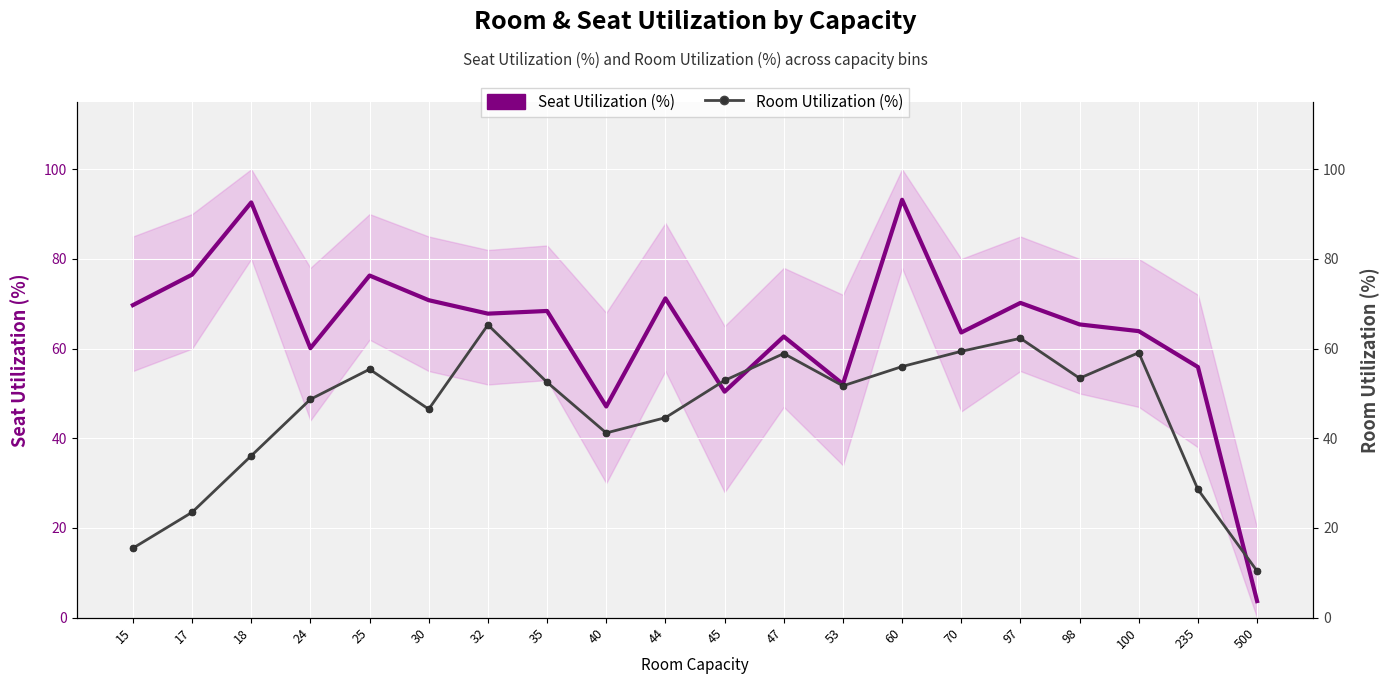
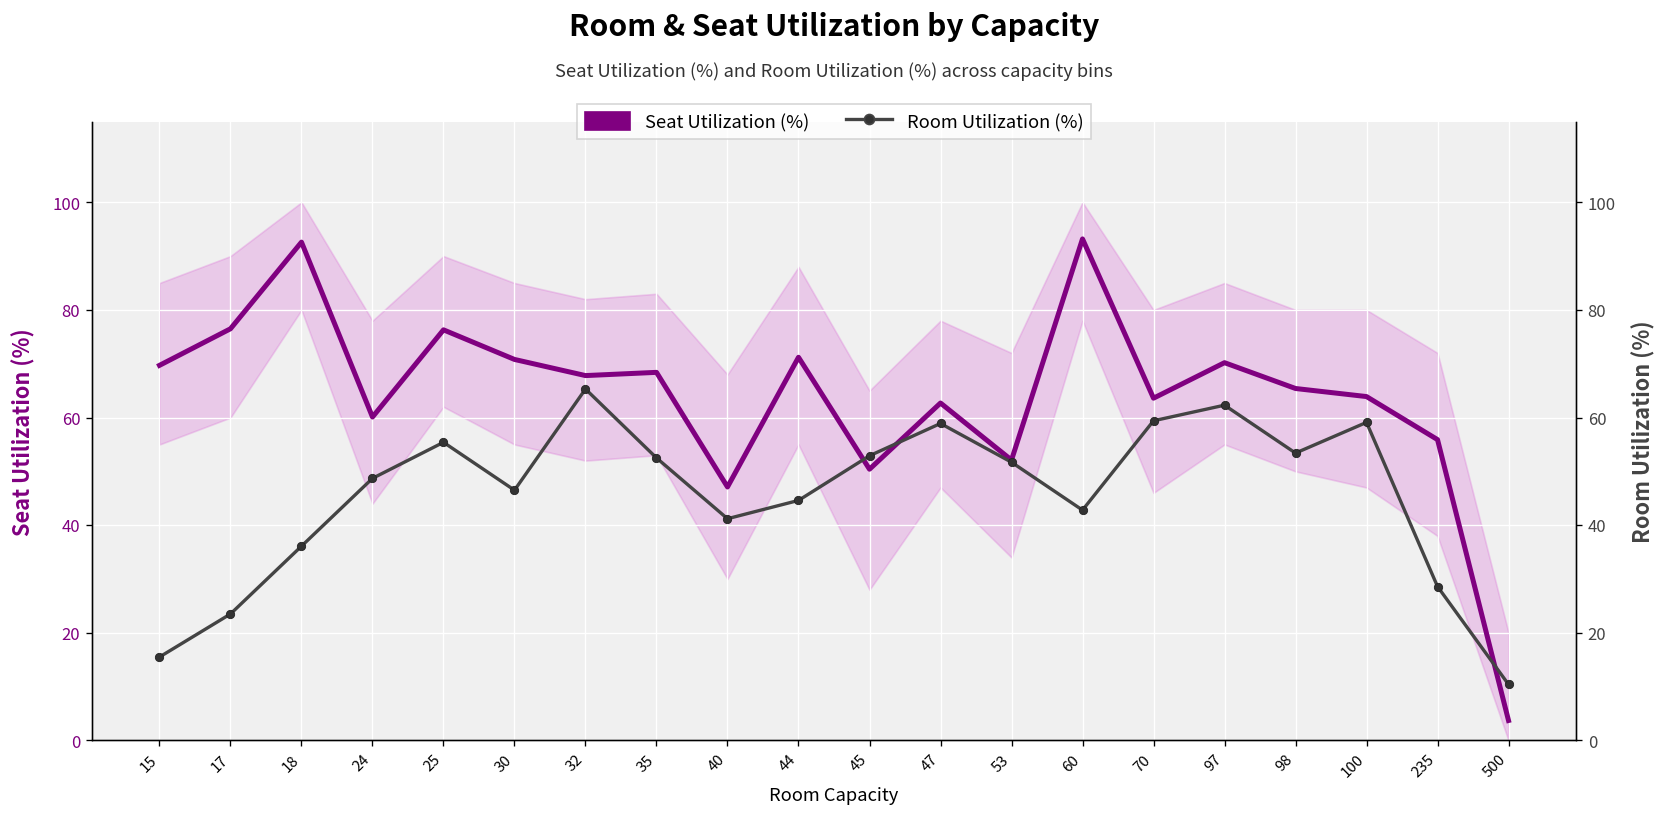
  {
    "Seat Utilization (%)": {
      "15": 70,
      "17": 77,
      "18": 93,
      "24": 60,
      "25": 76,
      "30": 71,
      "32": 68,
      "35": 68,
      "40": 47,
      "44": 71,
      "45": 50,
      "47": 63,
      "53": 52,
      "60": 93,
      "70": 64,
      "97": 70,
      "98": 65,
      "100": 64,
      "235": 56,
      "500": 4
    },
    "Room Utilization (%)": {
      "15": 16,
      "17": 24,
      "18": 36,
      "24": 49,
      "25": 55,
      "30": 47,
      "32": 65,
      "35": 53,
      "40": 41,
      "44": 45,
      "45": 53,
      "47": 59,
      "53": 52,
-     "60": 56,
+     "60": 43,
      "70": 59,
      "97": 62,
      "98": 53,
      "100": 59,
      "235": 29,
      "500": 10
    }
  }
